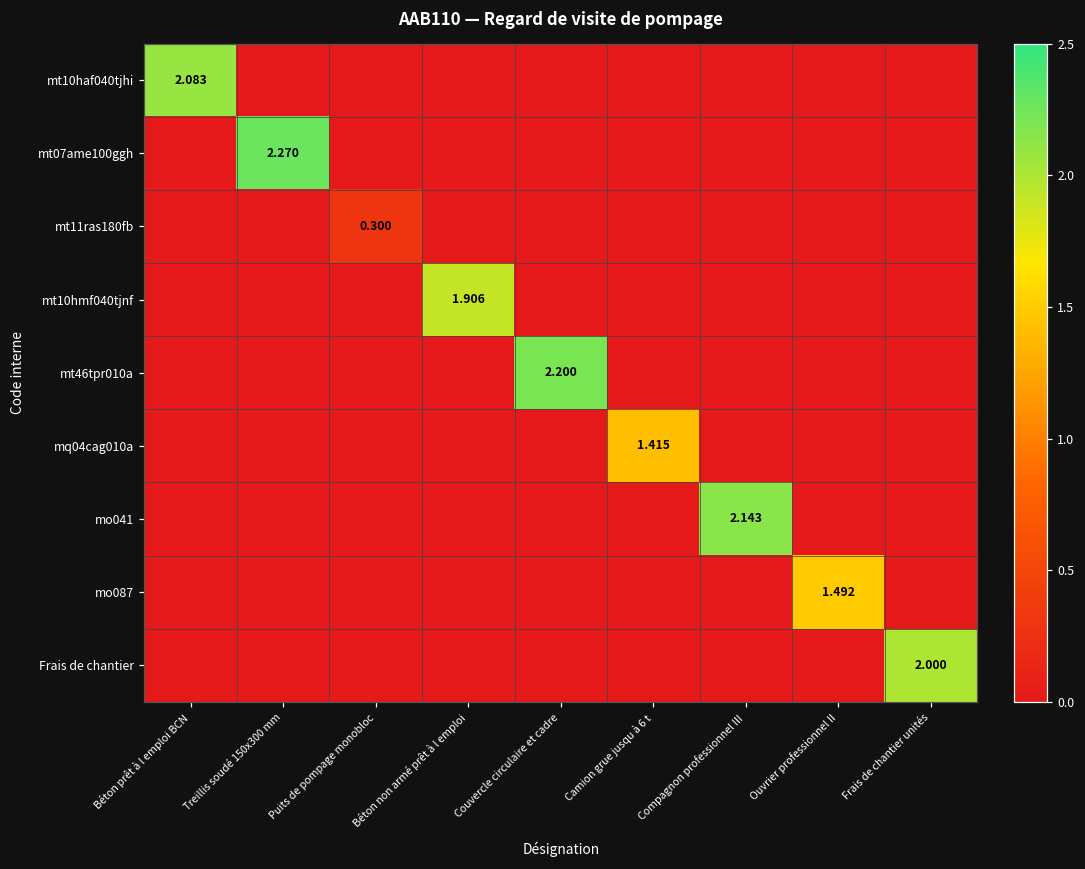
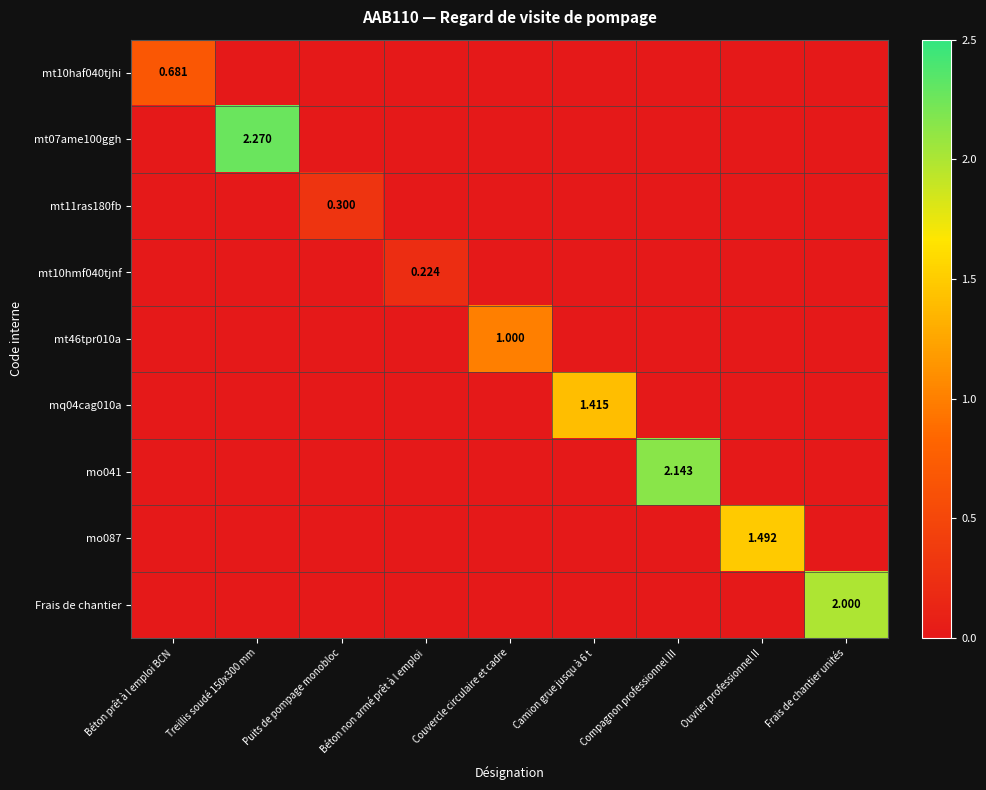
  {
    "mt10haf040tjhi": {
-     "Béton prêt à l emploi BCN": 2.083
+     "Béton prêt à l emploi BCN": 0.681
    },
    "mt07ame100ggh": {
      "Treillis soudé 150x300 mm": 2.270
    },
    "mt11ras180fb": {
      "Puits de pompage monobloc": 0.300
    },
    "mt10hmf040tjnf": {
-     "Béton non armé prêt à l emploi": 1.906
+     "Béton non armé prêt à l emploi": 0.224
    },
    "mt46tpr010a": {
-     "Couvercle circulaire et cadre": 2.200
+     "Couvercle circulaire et cadre": 1.000
    },
    "mq04cag010a": {
      "Camion grue jusqu à 6 t": 1.415
    },
    "mo041": {
      "Compagnon professionnel III": 2.143
    },
    "mo087": {
      "Ouvrier professionnel II": 1.492
    },
    "Frais de chantier": {
      "Frais de chantier unités": 2.000
    }
  }
